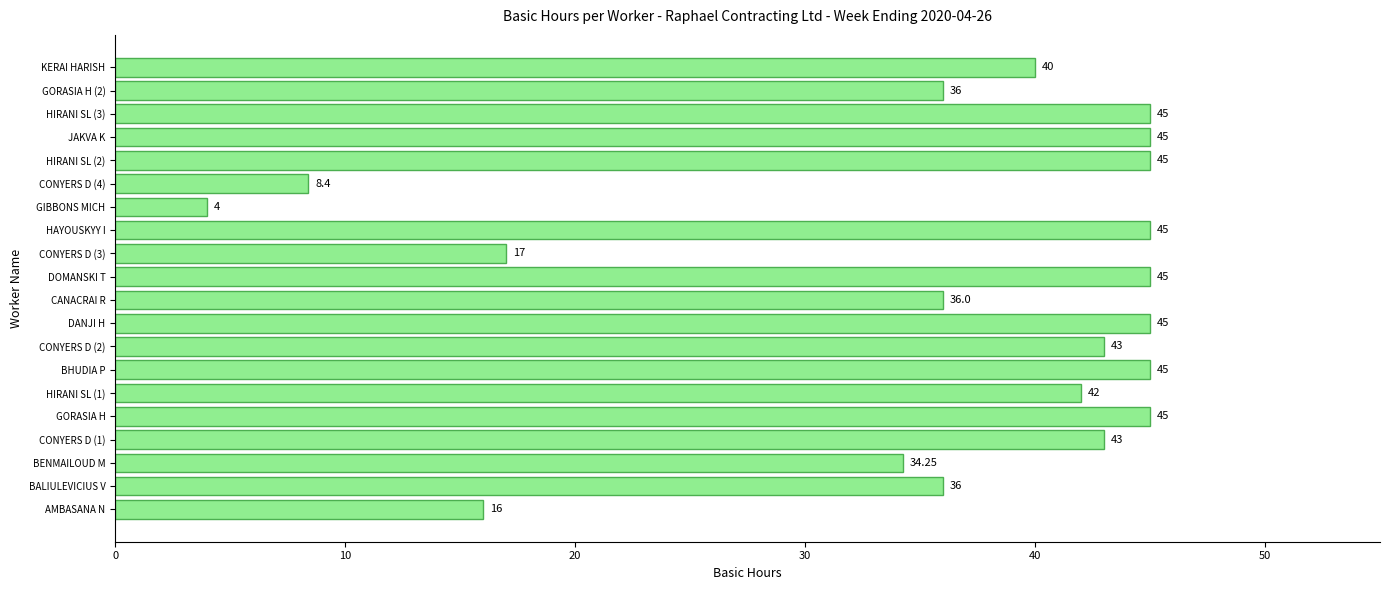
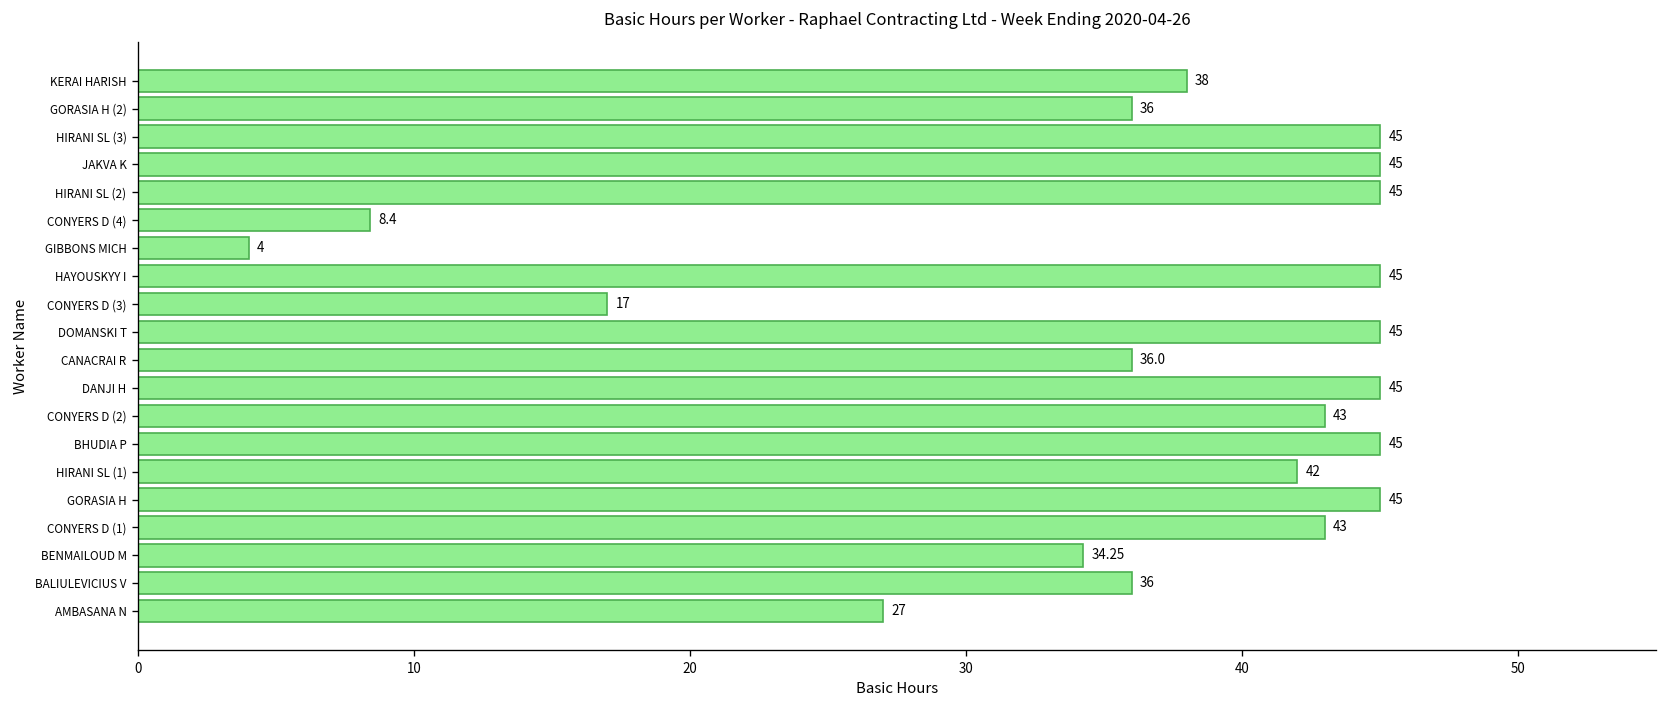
  {
-   "KERAI HARISH": 40,
+   "KERAI HARISH": 38,
    "GORASIA H (2)": 36,
    "HIRANI SL (3)": 45,
    "JAKVA K": 45,
    "HIRANI SL (2)": 45,
    "CONYERS D (4)": 8.4,
    "GIBBONS MICH": 4,
    "HAYOUSKYY I": 45,
    "CONYERS D (3)": 17,
    "DOMANSKI T": 45,
    "CANACRAI R": 36.0,
    "DANJI H": 45,
    "CONYERS D (2)": 43,
    "BHUDIA P": 45,
    "HIRANI SL (1)": 42,
    "GORASIA H": 45,
    "CONYERS D (1)": 43,
    "BENMAILOUD M": 34.25,
    "BALIULEVICIUS V": 36,
-   "AMBASANA N": 16
+   "AMBASANA N": 27
  }
